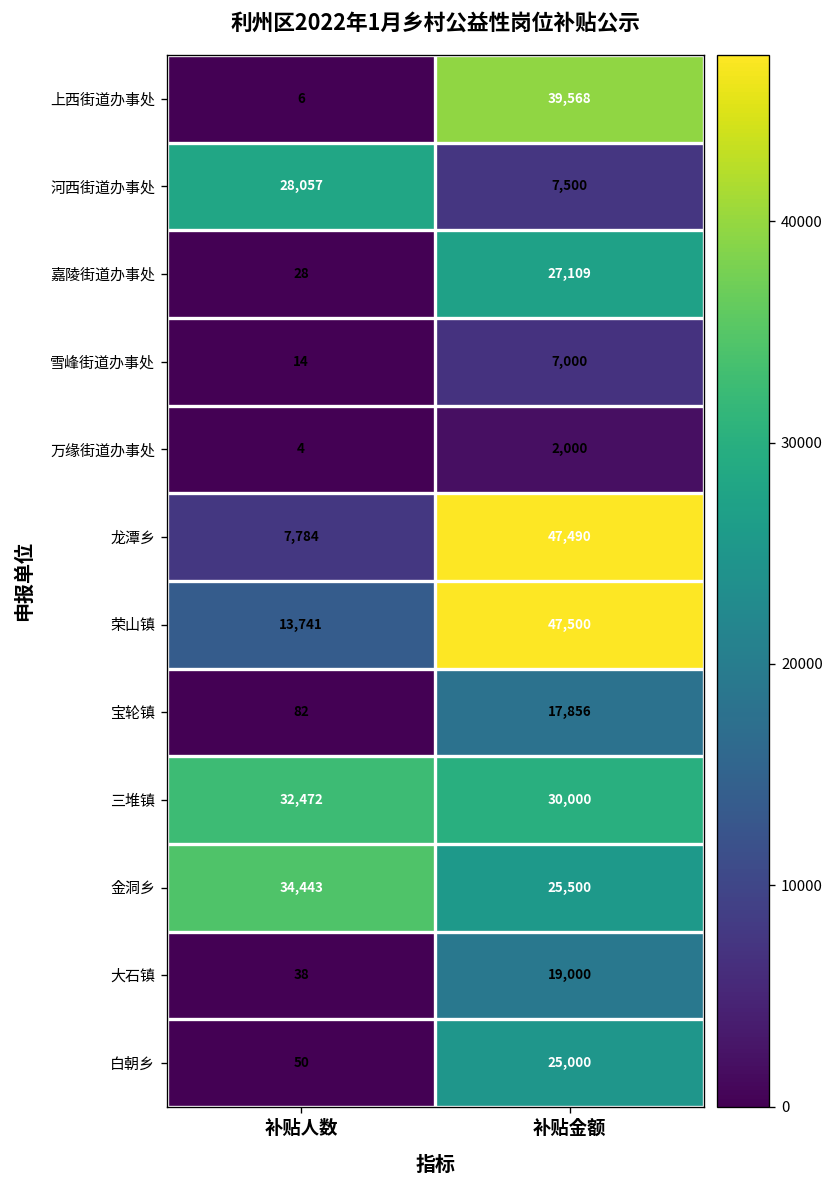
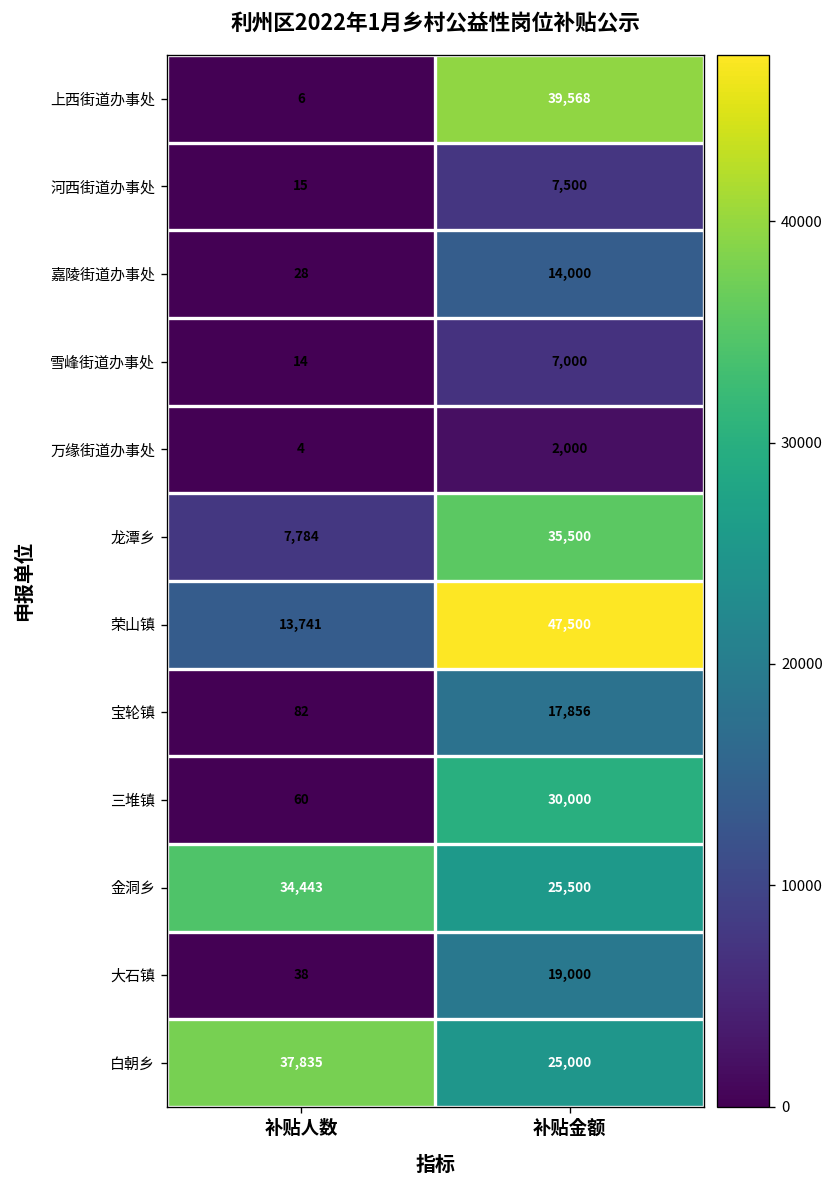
  {
    "上西街道办事处": {
      "补贴人数": "6",
      "补贴金额": "39,568"
    },
    "河西街道办事处": {
-     "补贴人数": "28,057",
+     "补贴人数": "15",
      "补贴金额": "7,500"
    },
    "嘉陵街道办事处": {
      "补贴人数": "28",
-     "补贴金额": "27,109"
+     "补贴金额": "14,000"
    },
    "雪峰街道办事处": {
      "补贴人数": "14",
      "补贴金额": "7,000"
    },
    "万缘街道办事处": {
      "补贴人数": "4",
      "补贴金额": "2,000"
    },
    "龙潭乡": {
      "补贴人数": "7,784",
-     "补贴金额": "47,490"
+     "补贴金额": "35,500"
    },
    "荣山镇": {
      "补贴人数": "13,741",
      "补贴金额": "47,500"
    },
    "宝轮镇": {
      "补贴人数": "82",
      "补贴金额": "17,856"
    },
    "三堆镇": {
-     "补贴人数": "32,472",
+     "补贴人数": "60",
      "补贴金额": "30,000"
    },
    "金洞乡": {
      "补贴人数": "34,443",
      "补贴金额": "25,500"
    },
    "大石镇": {
      "补贴人数": "38",
      "补贴金额": "19,000"
    },
    "白朝乡": {
-     "补贴人数": "50",
+     "补贴人数": "37,835",
      "补贴金额": "25,000"
    }
  }
